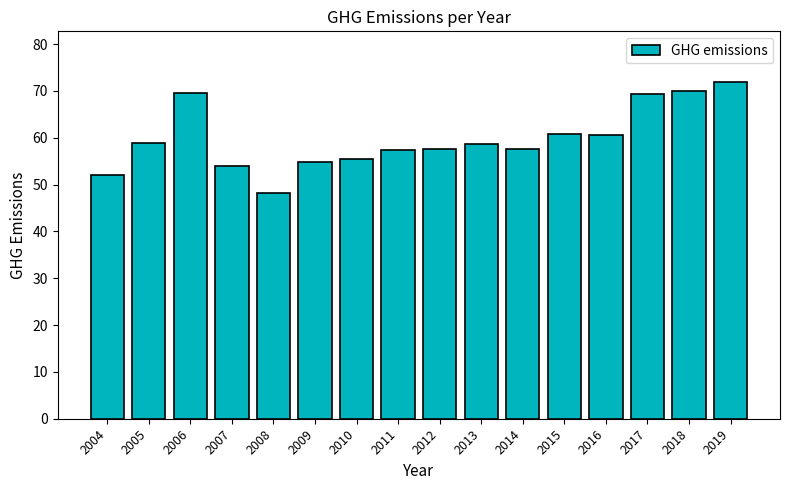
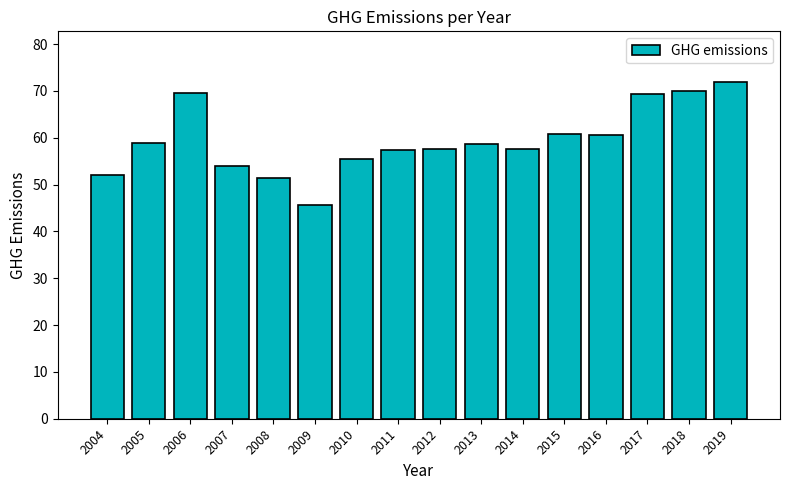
  {
    "2004": 52,
    "2005": 59,
    "2006": 70,
    "2007": 54,
-   "2008": 48,
-   "2009": 55,
+   "2008": 51,
+   "2009": 46,
    "2010": 55,
    "2011": 57,
    "2012": 58,
    "2013": 59,
    "2014": 58,
    "2015": 61,
    "2016": 61,
    "2017": 69,
    "2018": 70,
    "2019": 72
  }
